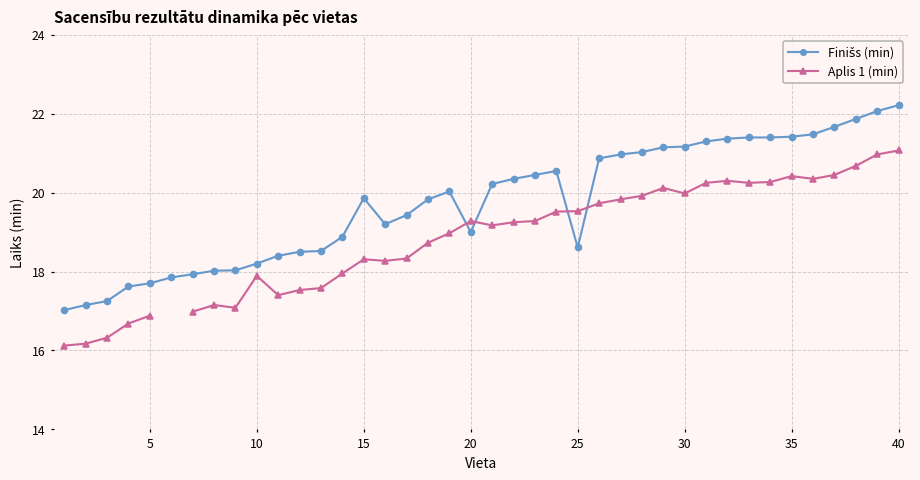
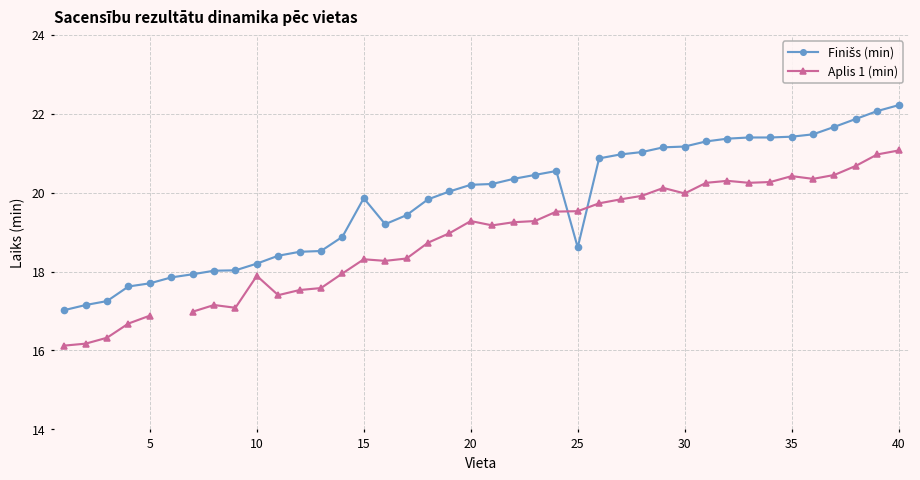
  {
    "Finišs (min)": {
      "5": 17.7,
      "10": 18.2,
      "15": 19.9,
-     "20": 19.0,
+     "20": 20.2,
      "25": 18.6,
      "30": 21.2,
      "35": 21.4,
      "40": 22.2
    },
    "Aplis 1 (min)": {
      "5": 16.9,
      "10": 17.9,
      "15": 18.3,
      "20": 19.3,
      "25": 19.5,
      "30": 20.0,
      "35": 20.4,
      "40": 21.1
    }
  }
